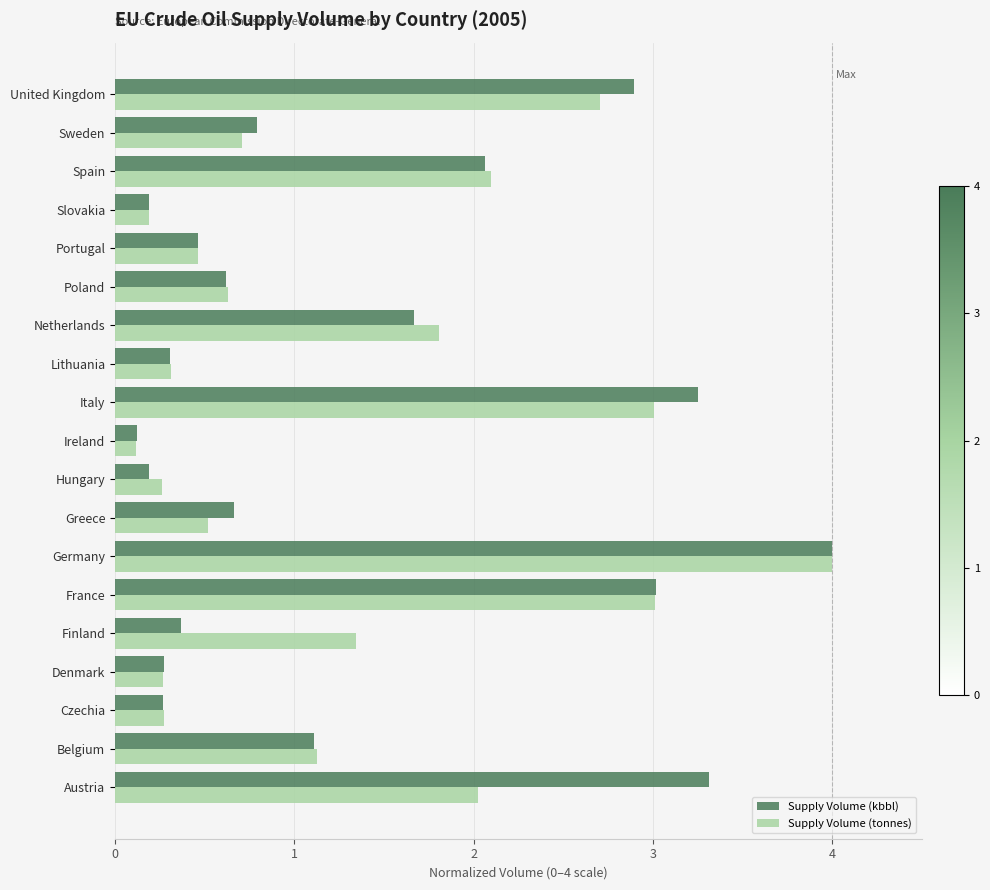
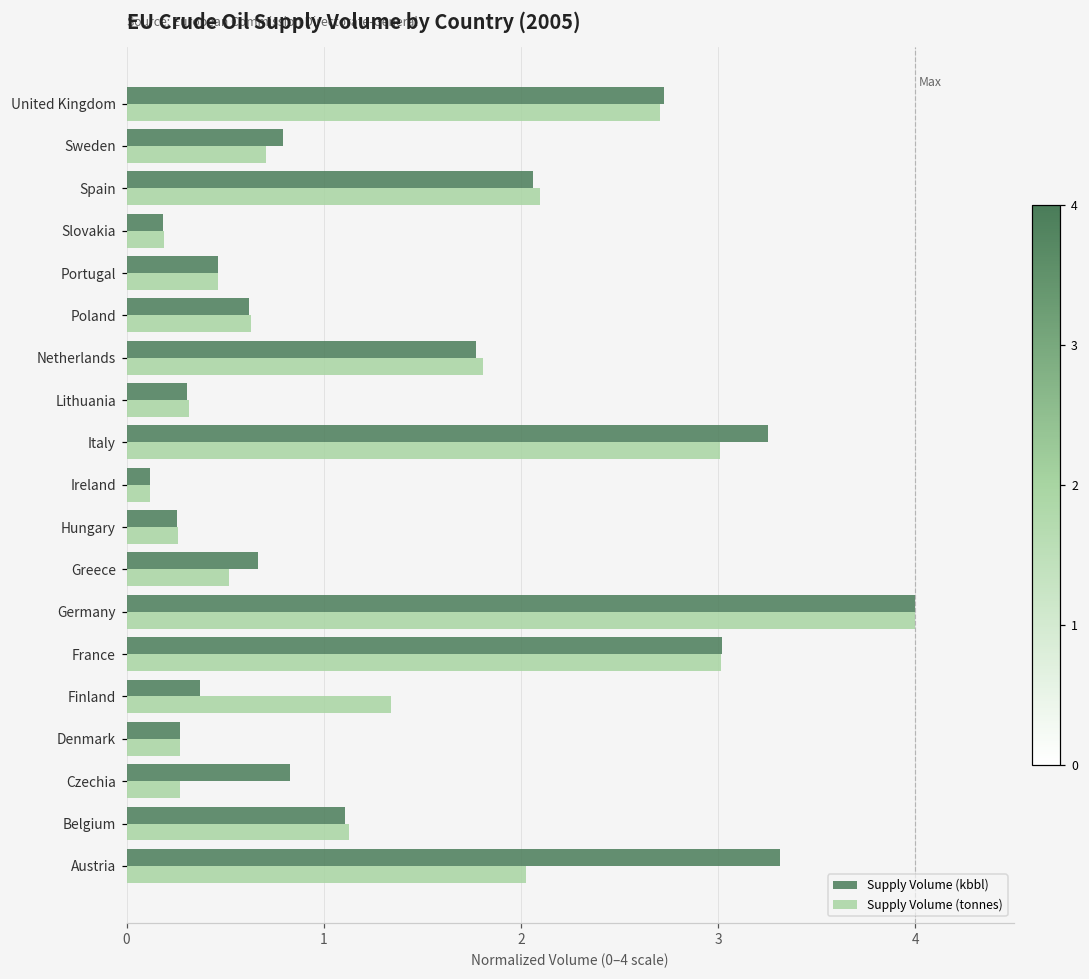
  {
    "Supply Volume (kbbl)": {
-     "United Kingdom": 2.90,
+     "United Kingdom": 2.73,
      "Sweden": 0.79,
      "Spain": 2.06,
      "Slovakia": 0.19,
      "Portugal": 0.46,
      "Poland": 0.62,
-     "Netherlands": 1.67,
+     "Netherlands": 1.77,
      "Lithuania": 0.31,
      "Italy": 3.26,
      "Ireland": 0.12,
-     "Hungary": 0.19,
+     "Hungary": 0.26,
      "Greece": 0.67,
      "Germany": 4.00,
      "France": 3.02,
      "Finland": 0.37,
      "Denmark": 0.27,
-     "Czechia": 0.27,
+     "Czechia": 0.83,
      "Belgium": 1.11,
      "Austria": 3.31
    },
    "Supply Volume (tonnes)": {
      "United Kingdom": 2.71,
      "Sweden": 0.71,
      "Spain": 2.10,
      "Slovakia": 0.19,
      "Portugal": 0.46,
      "Poland": 0.63,
      "Netherlands": 1.81,
      "Lithuania": 0.31,
      "Italy": 3.01,
      "Ireland": 0.12,
      "Hungary": 0.26,
      "Greece": 0.52,
      "Germany": 4.00,
      "France": 3.01,
      "Finland": 1.34,
      "Denmark": 0.27,
      "Czechia": 0.27,
      "Belgium": 1.13,
      "Austria": 2.02
    }
  }
